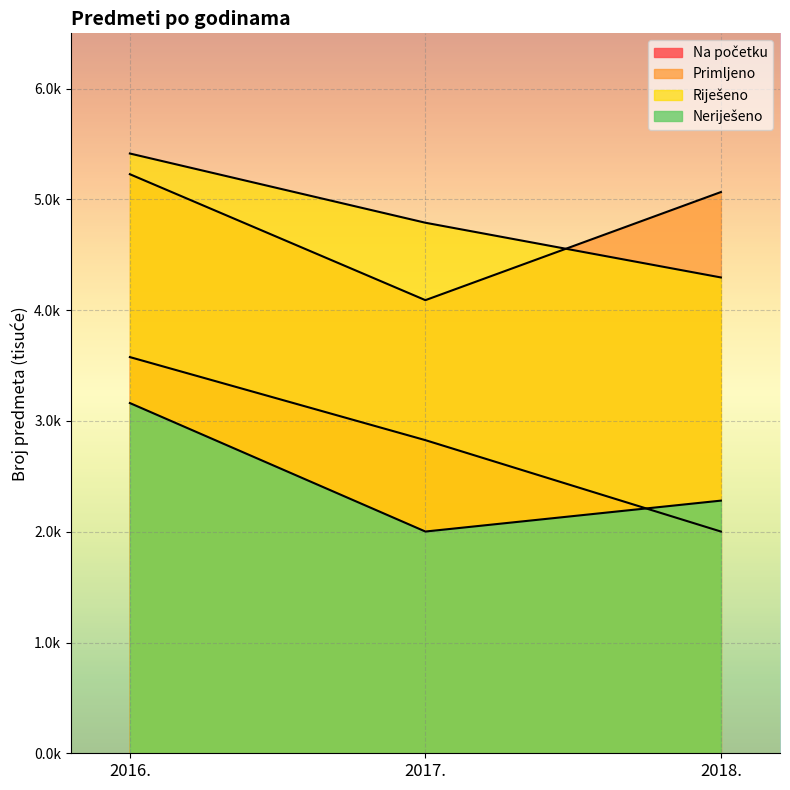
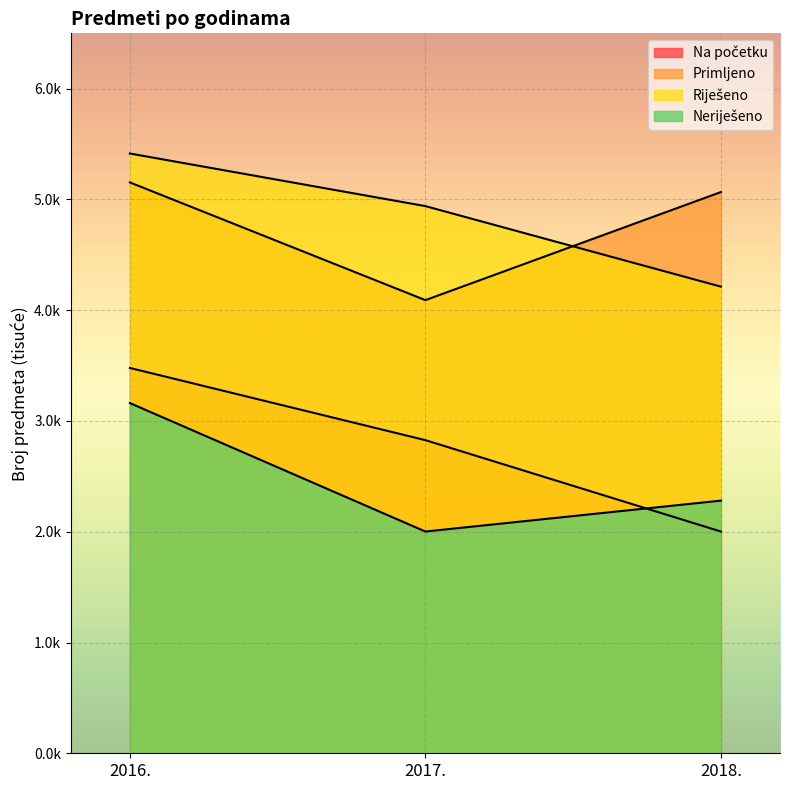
  {
    "Na početku": {
-     "2016.": 3580,
+     "2016.": 3480,
      "2017.": 2830,
      "2018.": 2000
    },
    "Primljeno": {
-     "2016.": 5230,
+     "2016.": 5150,
      "2017.": 4090,
      "2018.": 5070
    },
    "Riješeno": {
      "2016.": 5420,
-     "2017.": 4790,
-     "2018.": 4300
+     "2017.": 4940,
+     "2018.": 4210
    },
    "Neriješeno": {
      "2016.": 3160,
      "2017.": 2000,
      "2018.": 2280
    }
  }
